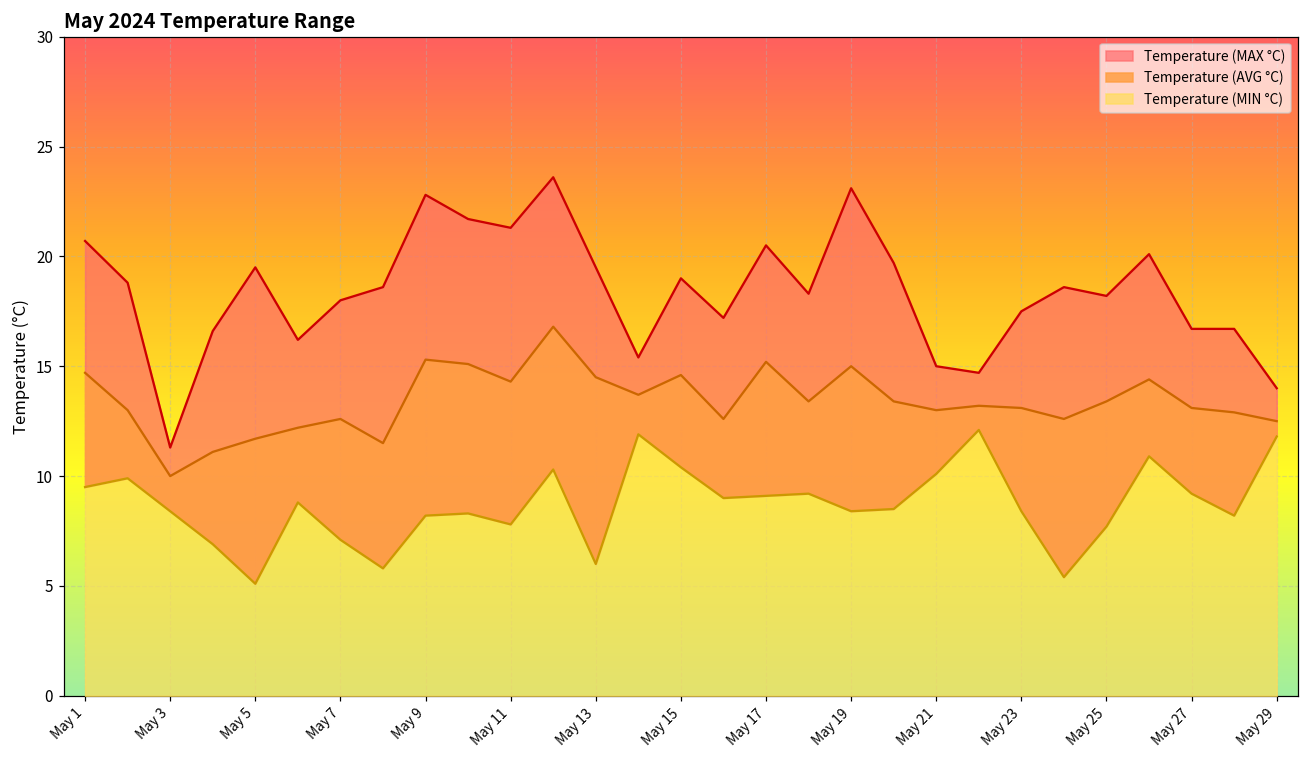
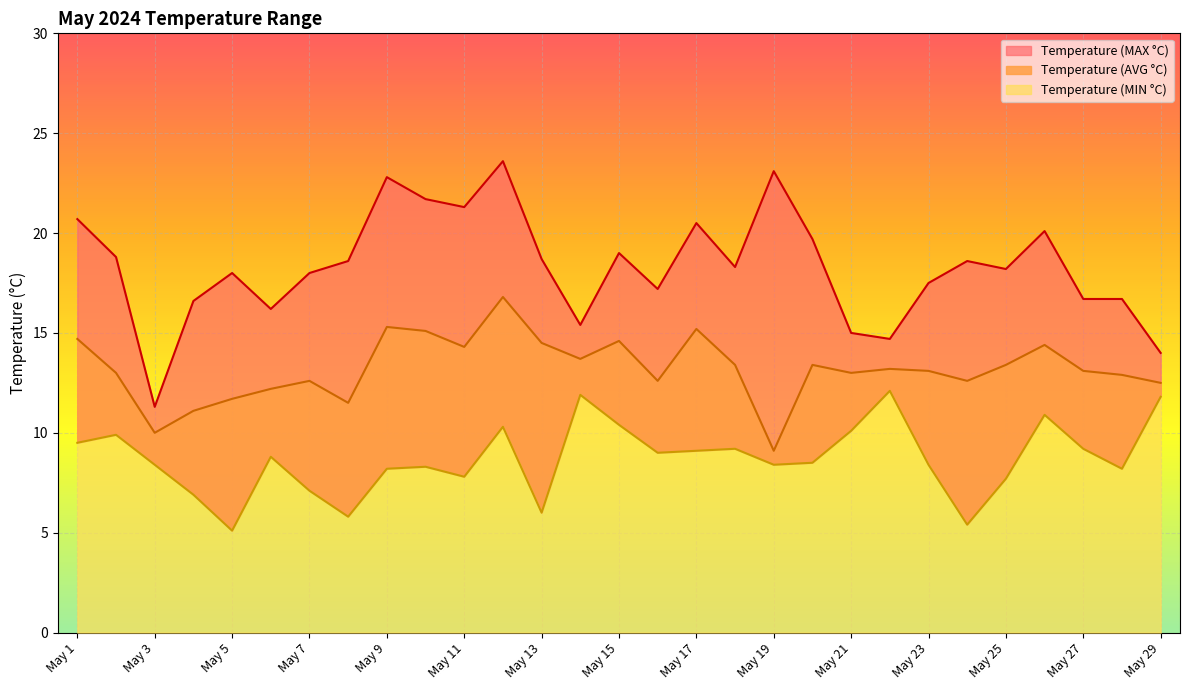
  {
    "Temperature (MAX °C)": {
      "May 1": 20.7,
      "May 3": 11.3,
-     "May 5": 19.5,
+     "May 5": 18.0,
      "May 7": 18.0,
      "May 9": 22.8,
      "May 11": 21.3,
-     "May 13": 19.5,
+     "May 13": 18.7,
      "May 15": 19.0,
      "May 17": 20.5,
      "May 19": 23.1,
      "May 21": 15.0,
      "May 23": 17.5,
      "May 25": 18.2,
      "May 27": 16.7,
      "May 29": 14.0
    },
    "Temperature (AVG °C)": {
      "May 1": 14.7,
      "May 3": 10.0,
      "May 5": 11.7,
      "May 7": 12.6,
      "May 9": 15.3,
      "May 11": 14.3,
      "May 13": 14.5,
      "May 15": 14.6,
      "May 17": 15.2,
-     "May 19": 15.0,
+     "May 19": 9.1,
      "May 21": 13.0,
      "May 23": 13.1,
      "May 25": 13.4,
      "May 27": 13.1,
      "May 29": 12.5
    },
    "Temperature (MIN °C)": {
      "May 1": 9.5,
      "May 3": 8.4,
      "May 5": 5.1,
      "May 7": 7.1,
      "May 9": 8.2,
      "May 11": 7.8,
      "May 13": 6.0,
      "May 15": 10.4,
      "May 17": 9.1,
      "May 19": 8.4,
      "May 21": 10.1,
      "May 23": 8.4,
      "May 25": 7.7,
      "May 27": 9.2,
      "May 29": 11.8
    }
  }
